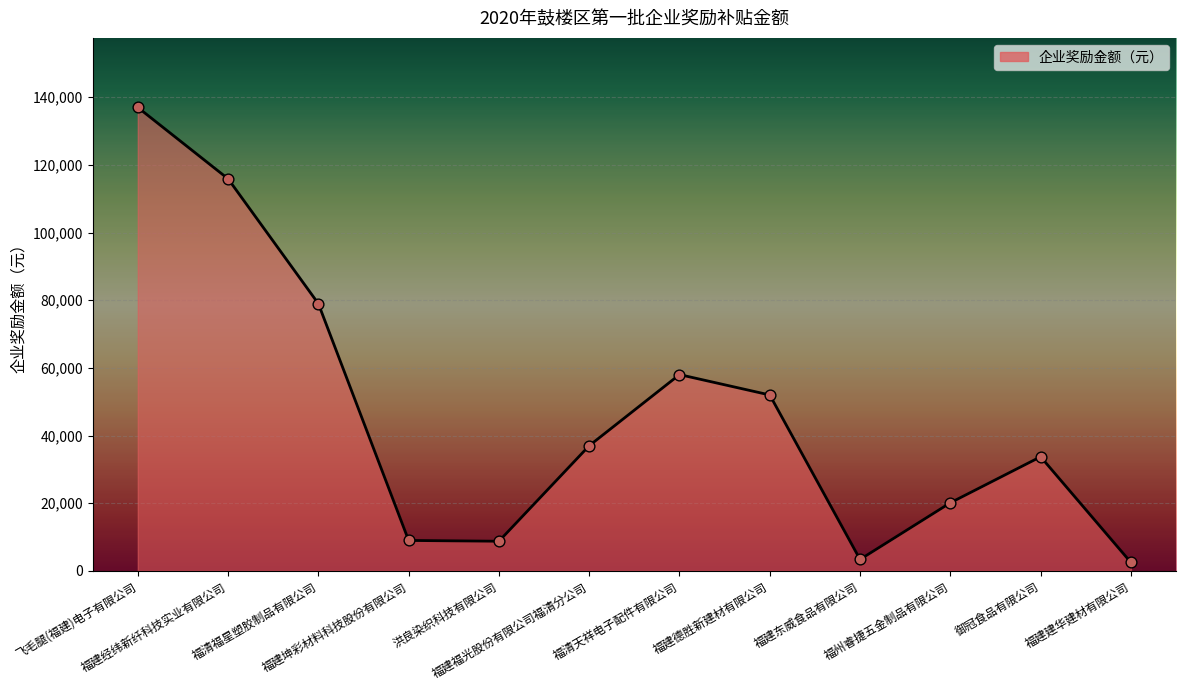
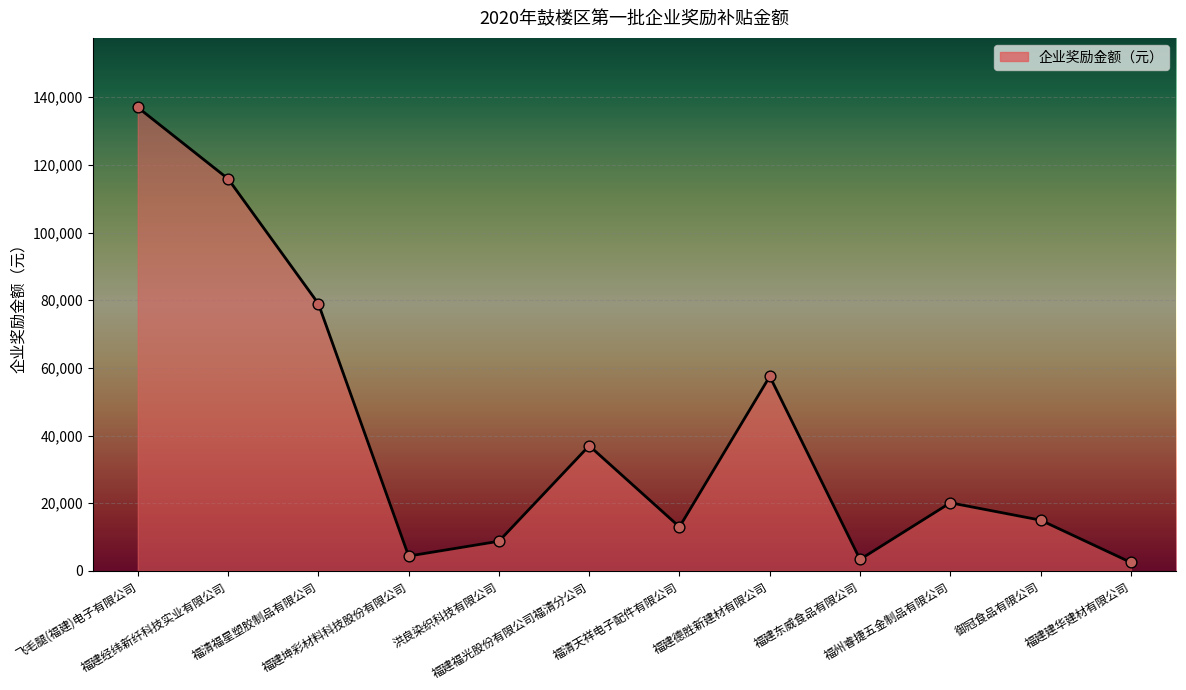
  {
    "飞毛腿(福建)电子有限公司": "137,000",
    "福建经纬新纤科技实业有限公司": "116,000",
    "福清福星塑胶制品有限公司": "79,000",
-   "福建坤彩材料科技股份有限公司": "9,000",
+   "福建坤彩材料科技股份有限公司": "4,000",
    "洪良染织科技有限公司": "9,000",
    "福建福光股份有限公司福清分公司": "37,000",
-   "福清天祥电子配件有限公司": "58,000",
-   "福建德胜新建材有限公司": "52,000",
+   "福清天祥电子配件有限公司": "13,000",
+   "福建德胜新建材有限公司": "58,000",
    "福建东威食品有限公司": "3,000",
    "福州睿捷五金制品有限公司": "20,000",
-   "御冠食品有限公司": "34,000",
+   "御冠食品有限公司": "15,000",
    "福建建华建材有限公司": "3,000"
  }
